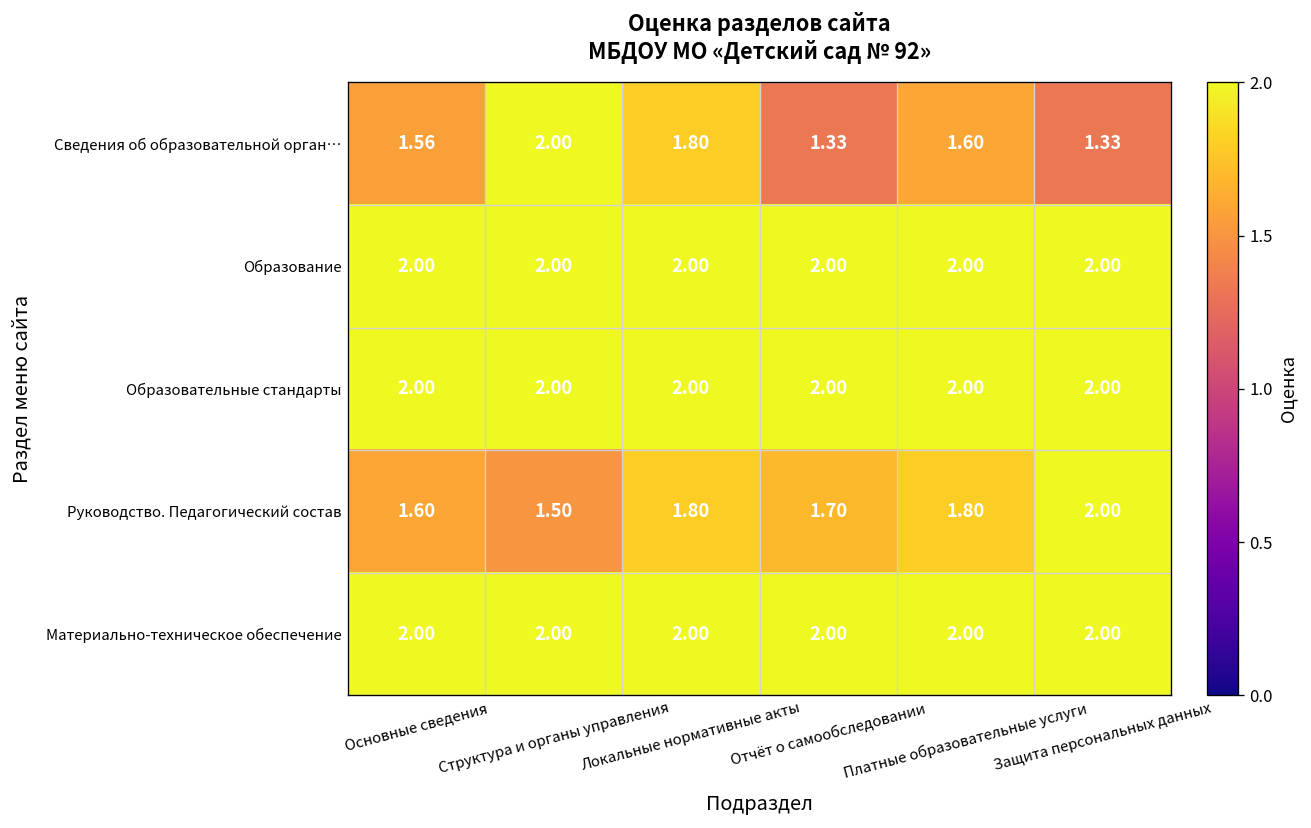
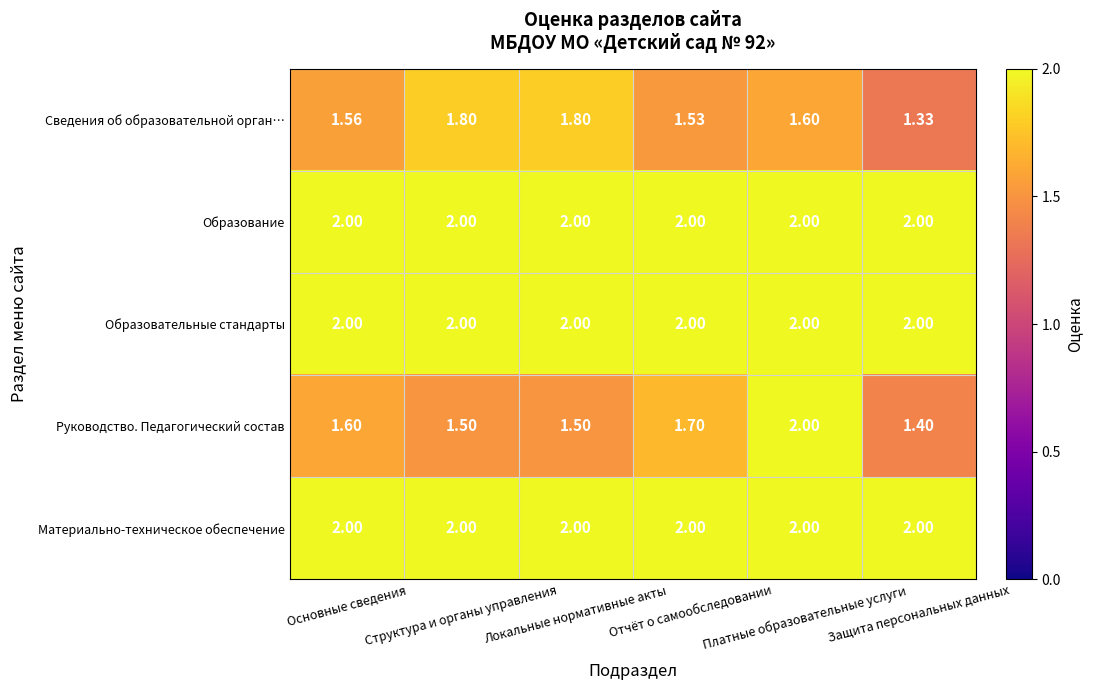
  {
    "Сведения об образовательной орган…": {
      "Основные сведения": 1.56,
-     "Структура и органы управления": 2.00,
+     "Структура и органы управления": 1.80,
      "Локальные нормативные акты": 1.80,
-     "Отчёт о самообследовании": 1.33,
+     "Отчёт о самообследовании": 1.53,
      "Платные образовательные услуги": 1.60,
      "Защита персональных данных": 1.33
    },
    "Образование": {
      "Основные сведения": 2.00,
      "Структура и органы управления": 2.00,
      "Локальные нормативные акты": 2.00,
      "Отчёт о самообследовании": 2.00,
      "Платные образовательные услуги": 2.00,
      "Защита персональных данных": 2.00
    },
    "Образовательные стандарты": {
      "Основные сведения": 2.00,
      "Структура и органы управления": 2.00,
      "Локальные нормативные акты": 2.00,
      "Отчёт о самообследовании": 2.00,
      "Платные образовательные услуги": 2.00,
      "Защита персональных данных": 2.00
    },
    "Руководство. Педагогический состав": {
      "Основные сведения": 1.60,
      "Структура и органы управления": 1.50,
-     "Локальные нормативные акты": 1.80,
+     "Локальные нормативные акты": 1.50,
      "Отчёт о самообследовании": 1.70,
-     "Платные образовательные услуги": 1.80,
-     "Защита персональных данных": 2.00
+     "Платные образовательные услуги": 2.00,
+     "Защита персональных данных": 1.40
    },
    "Материально-техническое обеспечение": {
      "Основные сведения": 2.00,
      "Структура и органы управления": 2.00,
      "Локальные нормативные акты": 2.00,
      "Отчёт о самообследовании": 2.00,
      "Платные образовательные услуги": 2.00,
      "Защита персональных данных": 2.00
    }
  }
